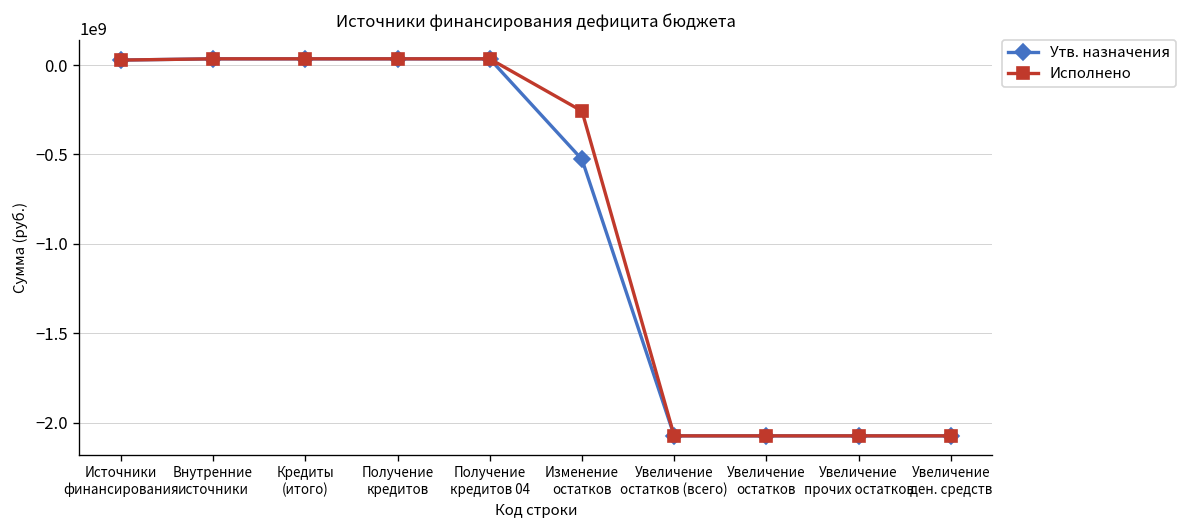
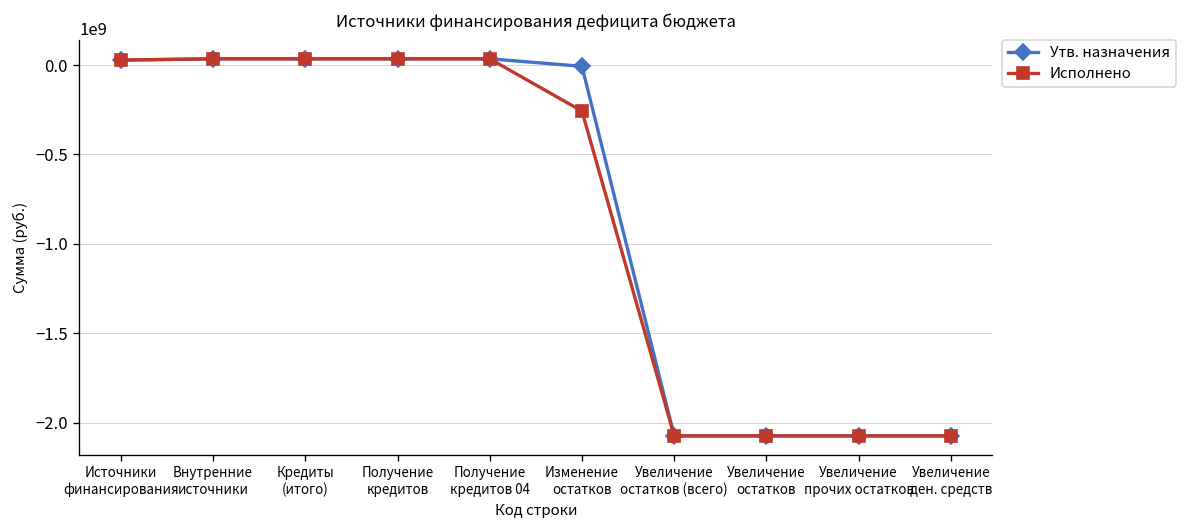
  {
    "Утв. назначения": {
-     "Изменение остатков": -530000000
+     "Изменение остатков": -10000000
    },
    "Исполнено": {
      "Изменение остатков": -260000000
    }
  }
